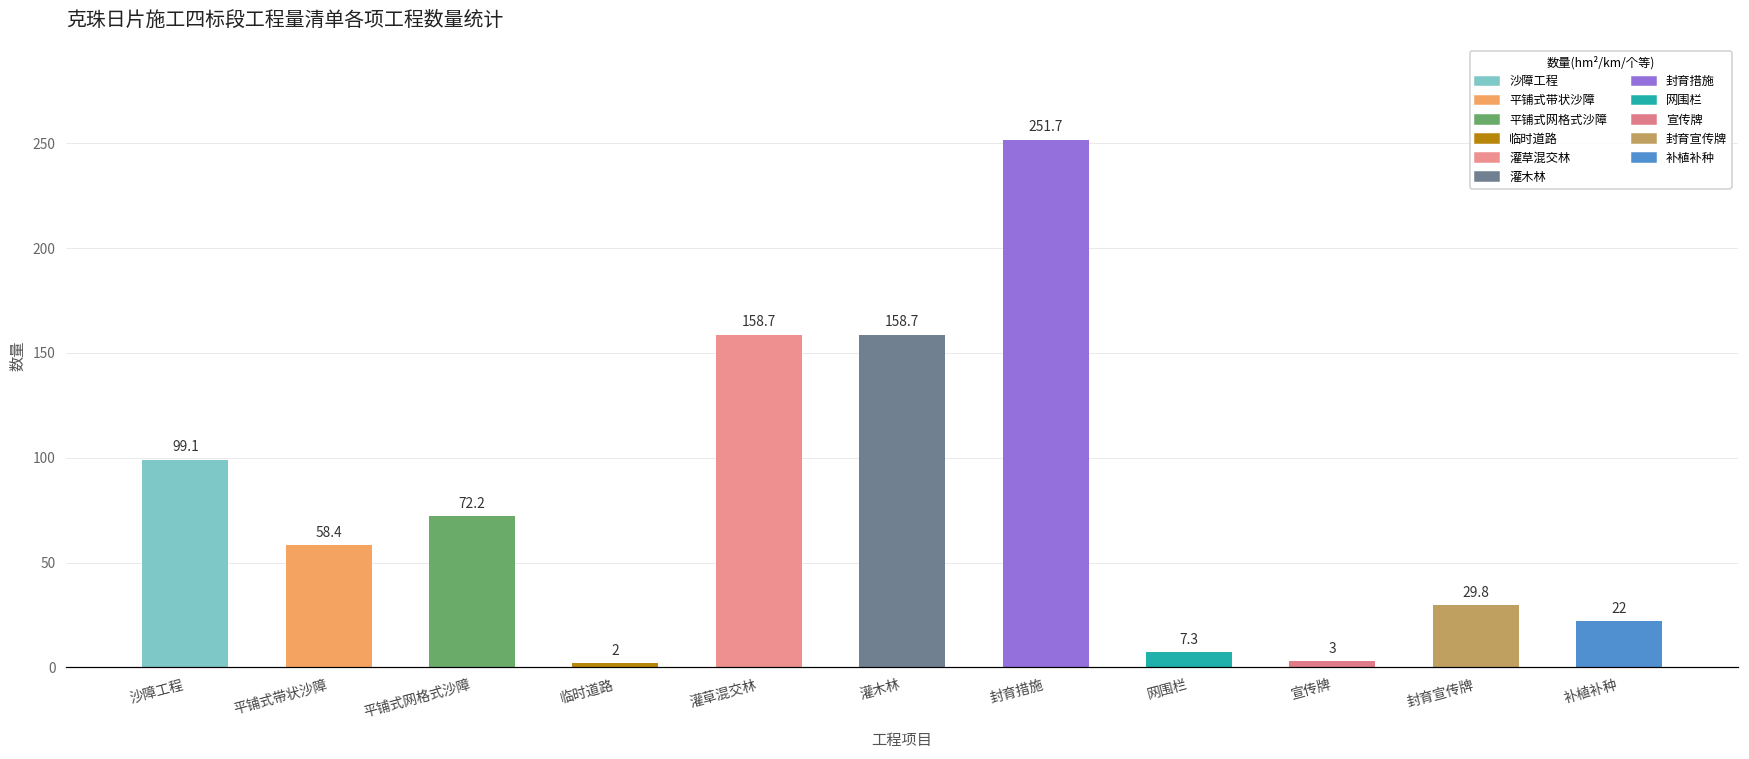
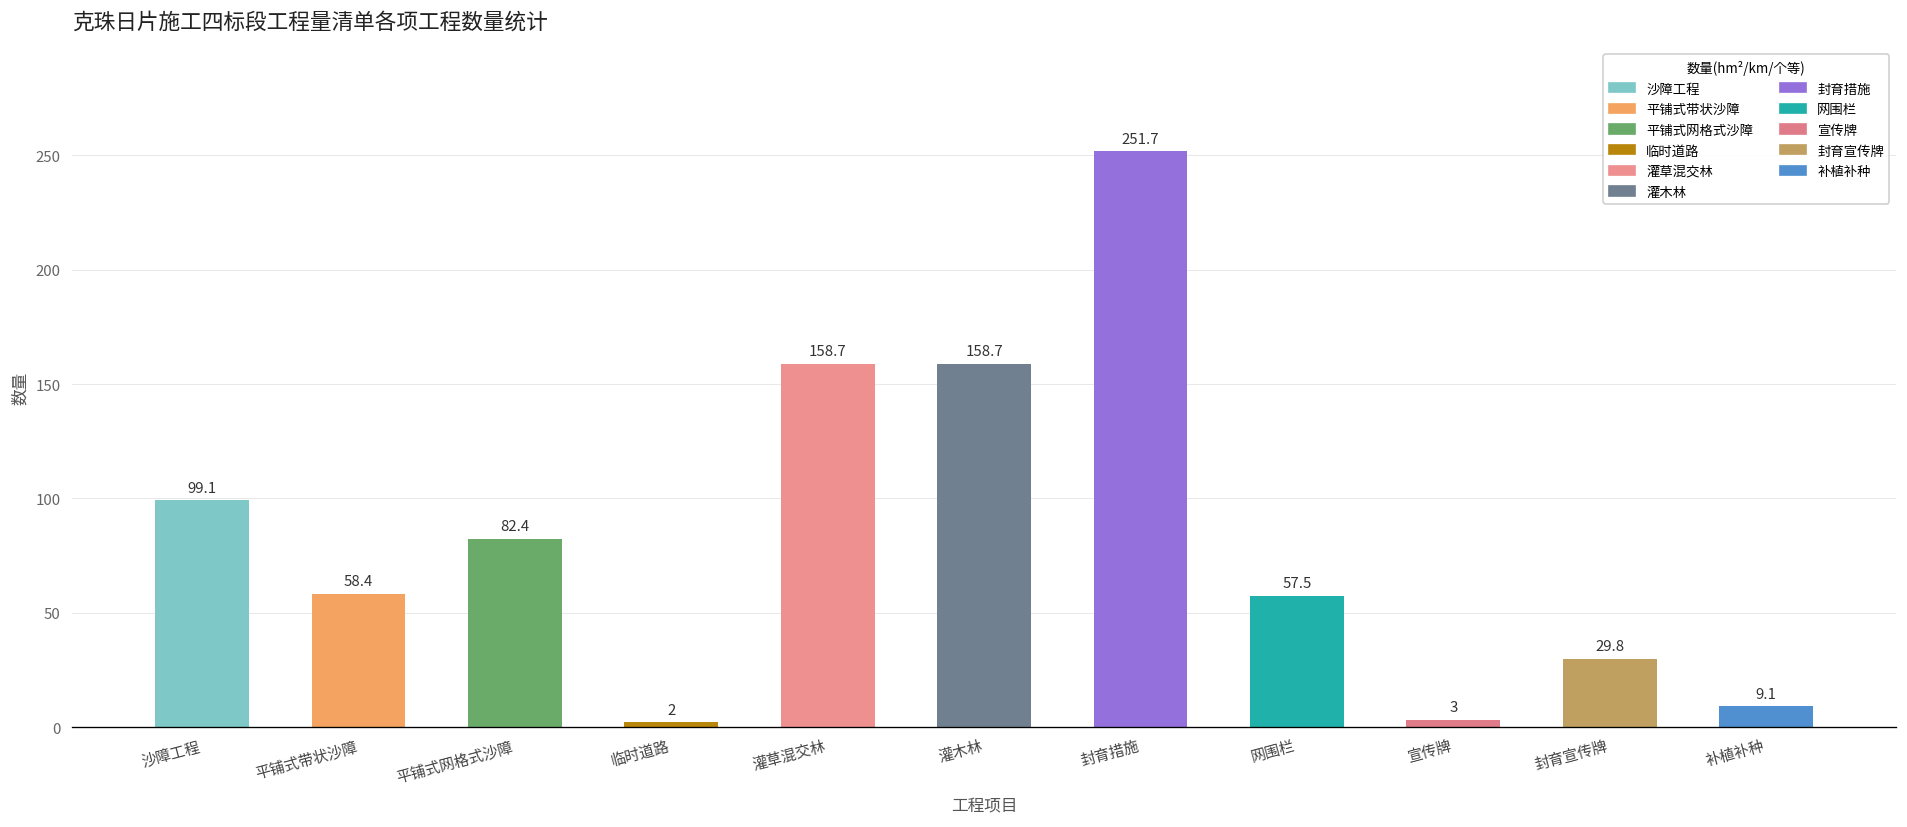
  {
    "沙障工程": 99.1,
    "平铺式带状沙障": 58.4,
-   "平铺式网格式沙障": 72.2,
+   "平铺式网格式沙障": 82.4,
    "临时道路": 2,
    "灌草混交林": 158.7,
    "灌木林": 158.7,
    "封育措施": 251.7,
-   "网围栏": 7.3,
+   "网围栏": 57.5,
    "宣传牌": 3,
    "封育宣传牌": 29.8,
-   "补植补种": 22
+   "补植补种": 9.1
  }
